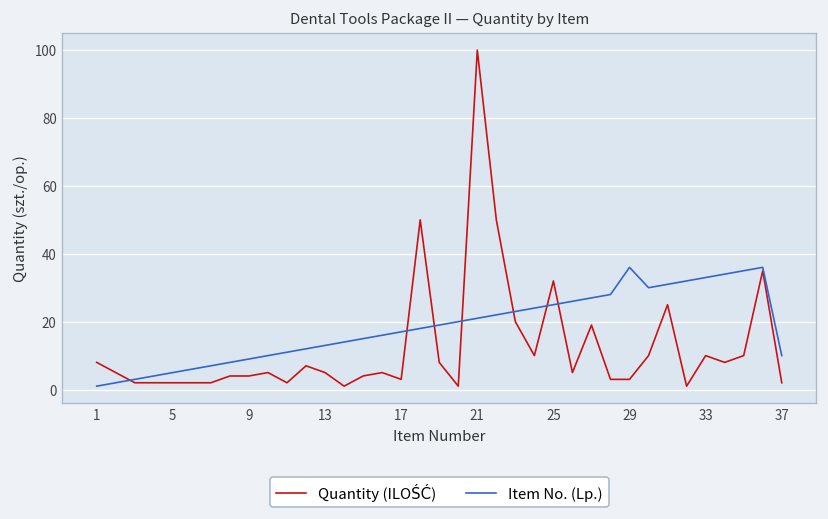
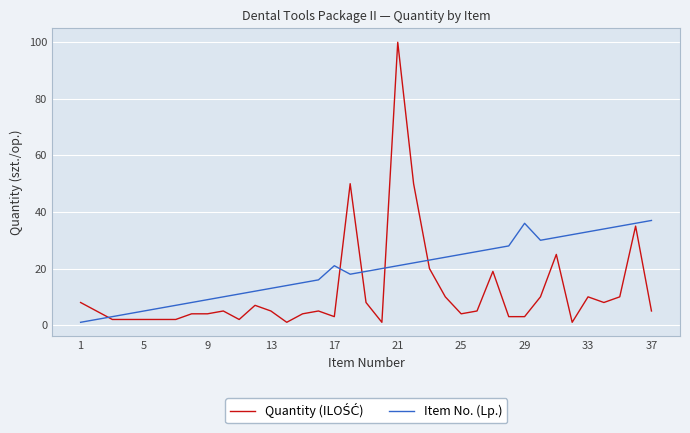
  {
    "Quantity (ILOŚĆ)": {
      "1": 8,
      "5": 2,
      "9": 4,
      "13": 5,
      "17": 3,
      "21": 100,
-     "25": 32,
+     "25": 4,
      "29": 3,
      "33": 10,
-     "37": 2
+     "37": 5
    },
    "Item No. (Lp.)": {
      "1": 1,
      "5": 5,
      "9": 9,
      "13": 13,
-     "17": 17,
+     "17": 21,
      "21": 21,
      "25": 25,
      "29": 36,
      "33": 33,
-     "37": 10
+     "37": 37
    }
  }
